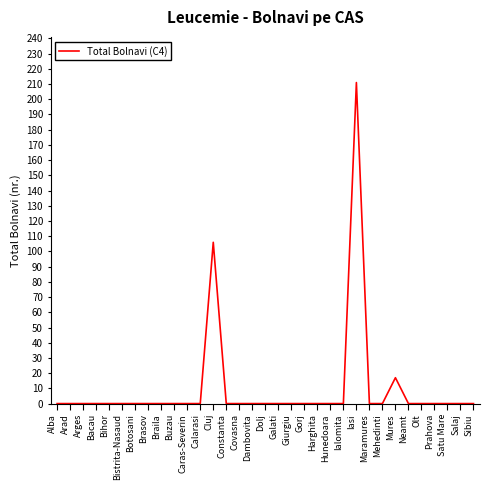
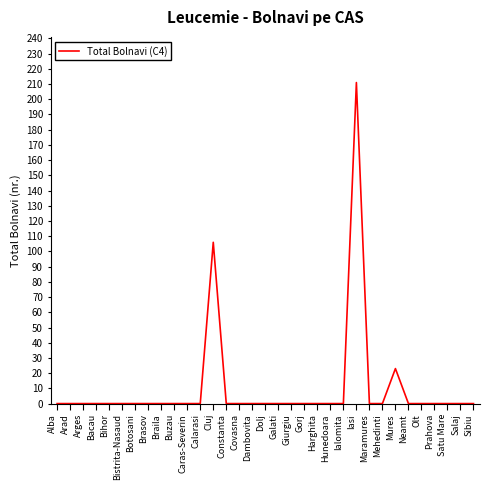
  {
    "Alba": 0,
    "Arad": 0,
    "Arges": 0,
    "Bacau": 0,
    "Bihor": 0,
    "Bistrita-Nasaud": 0,
    "Botosani": 0,
    "Brasov": 0,
    "Braila": 0,
    "Buzau": 0,
    "Caras-Severin": 0,
    "Calarasi": 0,
    "Cluj": 106,
    "Constanta": 0,
    "Covasna": 0,
    "Dambovita": 0,
    "Dolj": 0,
    "Galati": 0,
    "Giurgiu": 0,
    "Gorj": 0,
    "Harghita": 0,
    "Hunedoara": 0,
    "Ialomita": 0,
    "Iasi": 211,
    "Maramures": 0,
    "Mehedinti": 0,
-   "Mures": 17,
+   "Mures": 23,
    "Neamt": 0,
    "Olt": 0,
    "Prahova": 0,
    "Satu Mare": 0,
    "Salaj": 0,
    "Sibiu": 0
  }
